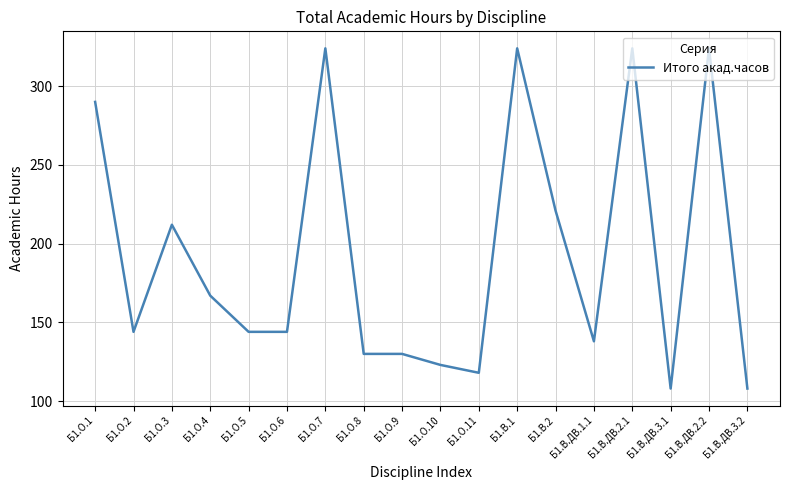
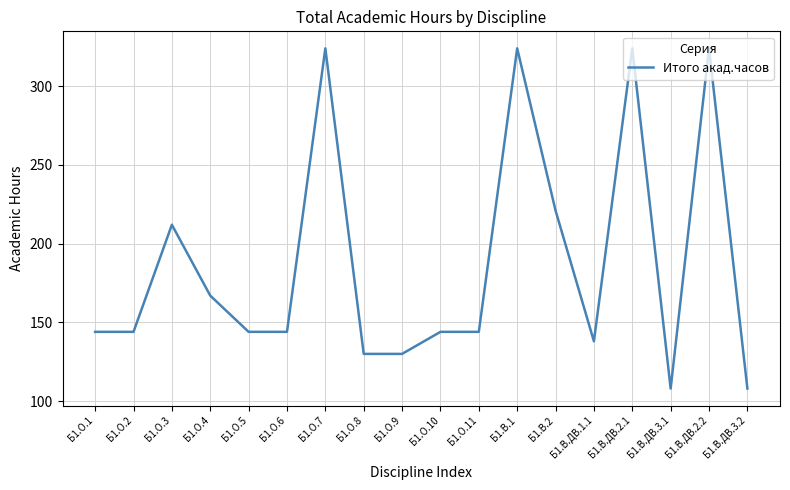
  {
-   "Б1.О.1": 290,
+   "Б1.О.1": 144,
    "Б1.О.2": 144,
    "Б1.О.3": 212,
    "Б1.О.4": 167,
    "Б1.О.5": 144,
    "Б1.О.6": 144,
    "Б1.О.7": 324,
    "Б1.О.8": 130,
    "Б1.О.9": 130,
-   "Б1.О.10": 123,
-   "Б1.О.11": 118,
+   "Б1.О.10": 144,
+   "Б1.О.11": 144,
    "Б1.В.1": 324,
    "Б1.В.2": 221,
    "Б1.В.ДВ.1.1": 138,
    "Б1.В.ДВ.3.1": 108,
    "Б1.В.ДВ.3.2": 108
  }
